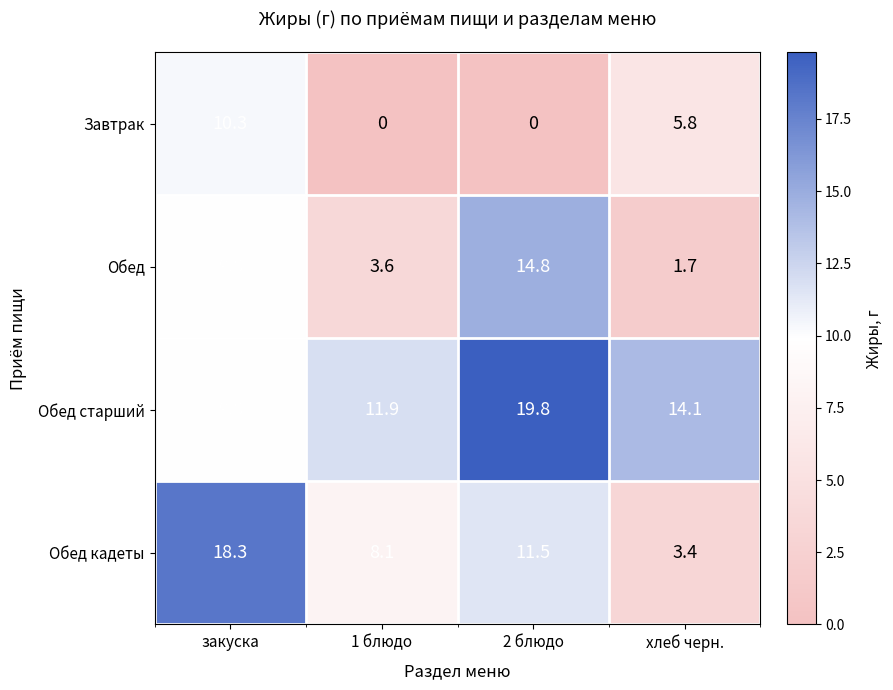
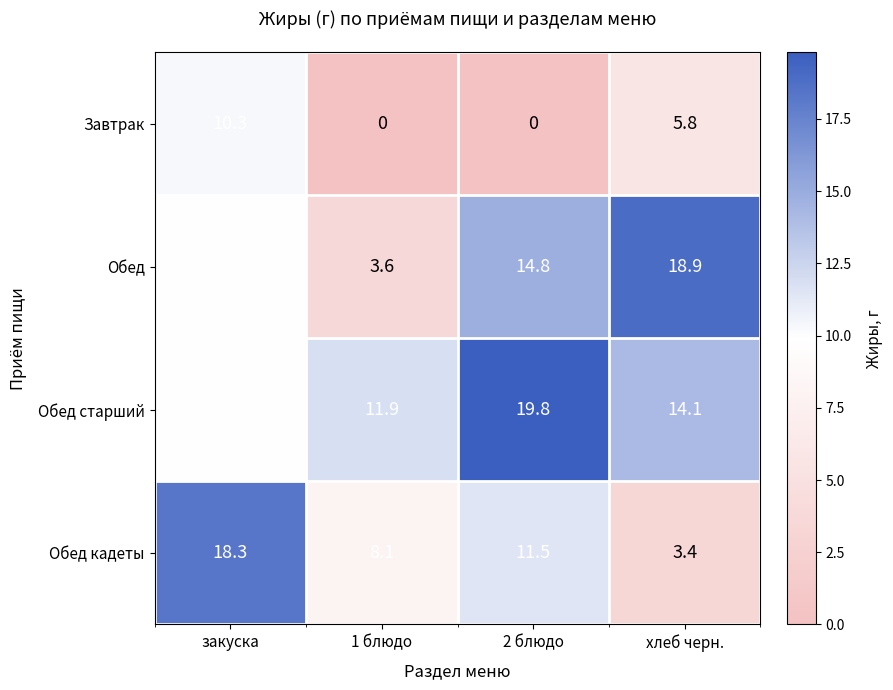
  {
    "Завтрак": {
      "1 блюдо": 0,
      "2 блюдо": 0,
      "хлеб черн.": 5.8
    },
    "Обед": {
      "1 блюдо": 3.6,
      "2 блюдо": 14.8,
-     "хлеб черн.": 1.7
+     "хлеб черн.": 18.9
    },
    "Обед старший": {
      "2 блюдо": 19.8,
      "хлеб черн.": 14.1
    },
    "Обед кадеты": {
      "закуска": 18.3,
      "хлеб черн.": 3.4
    }
  }
